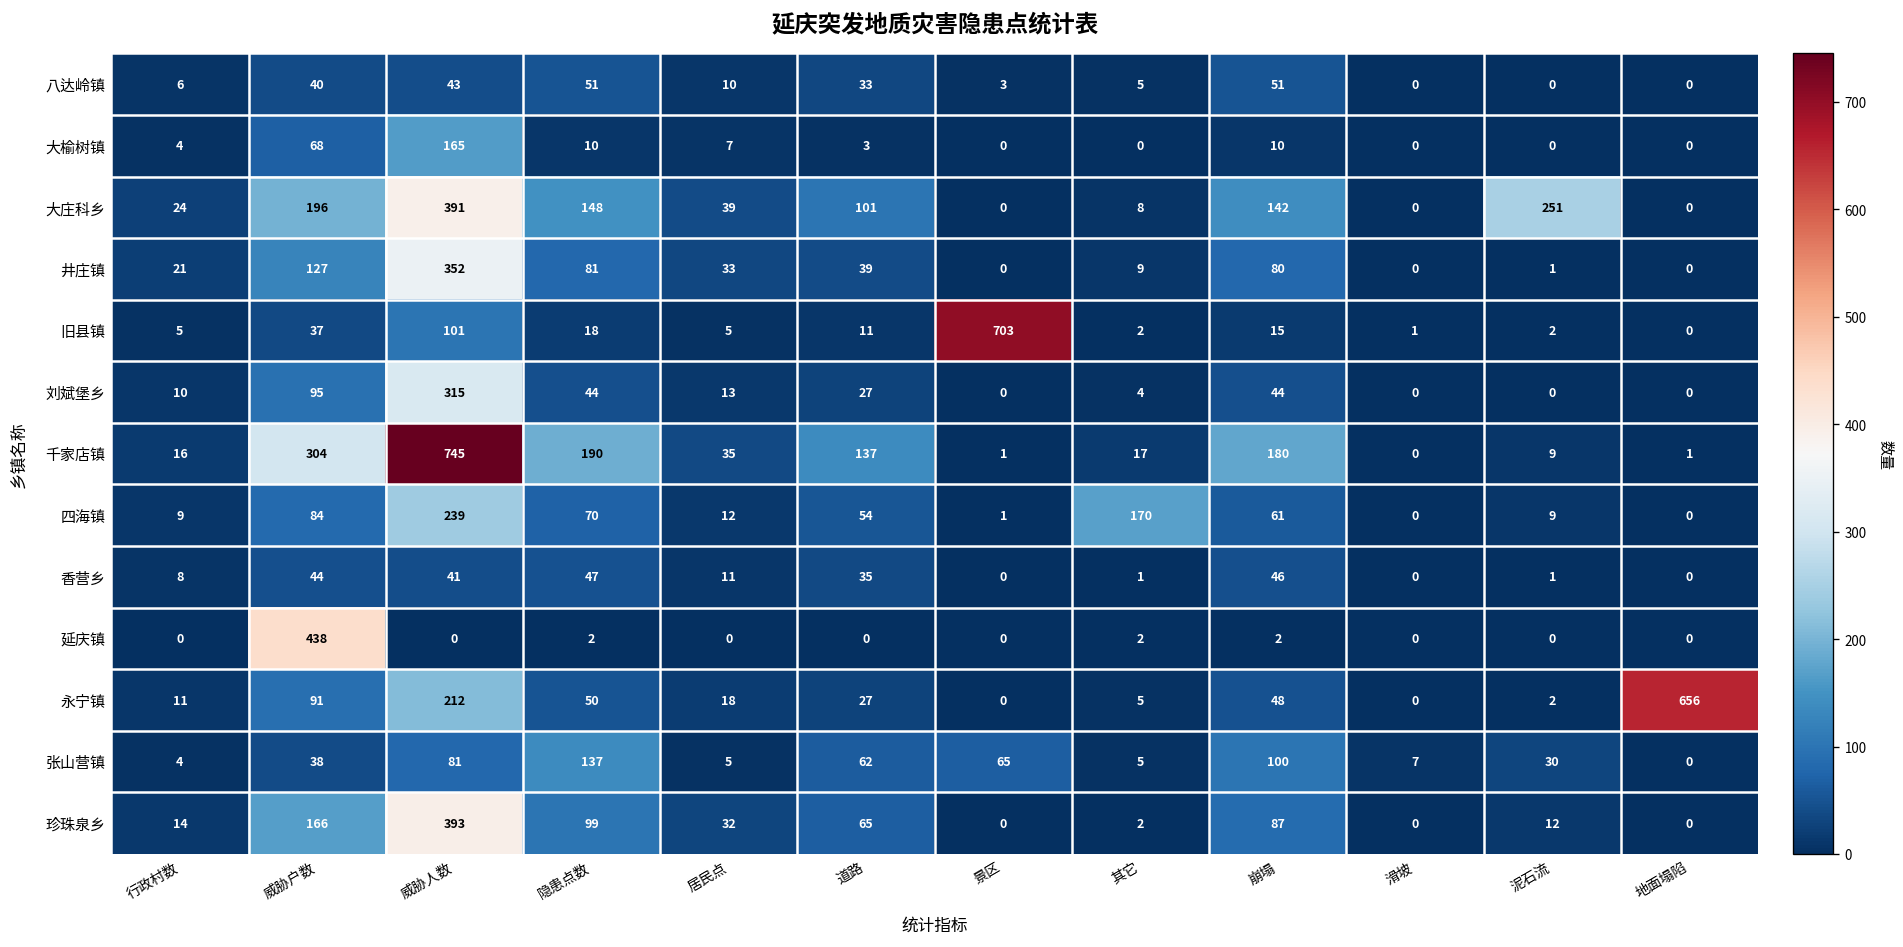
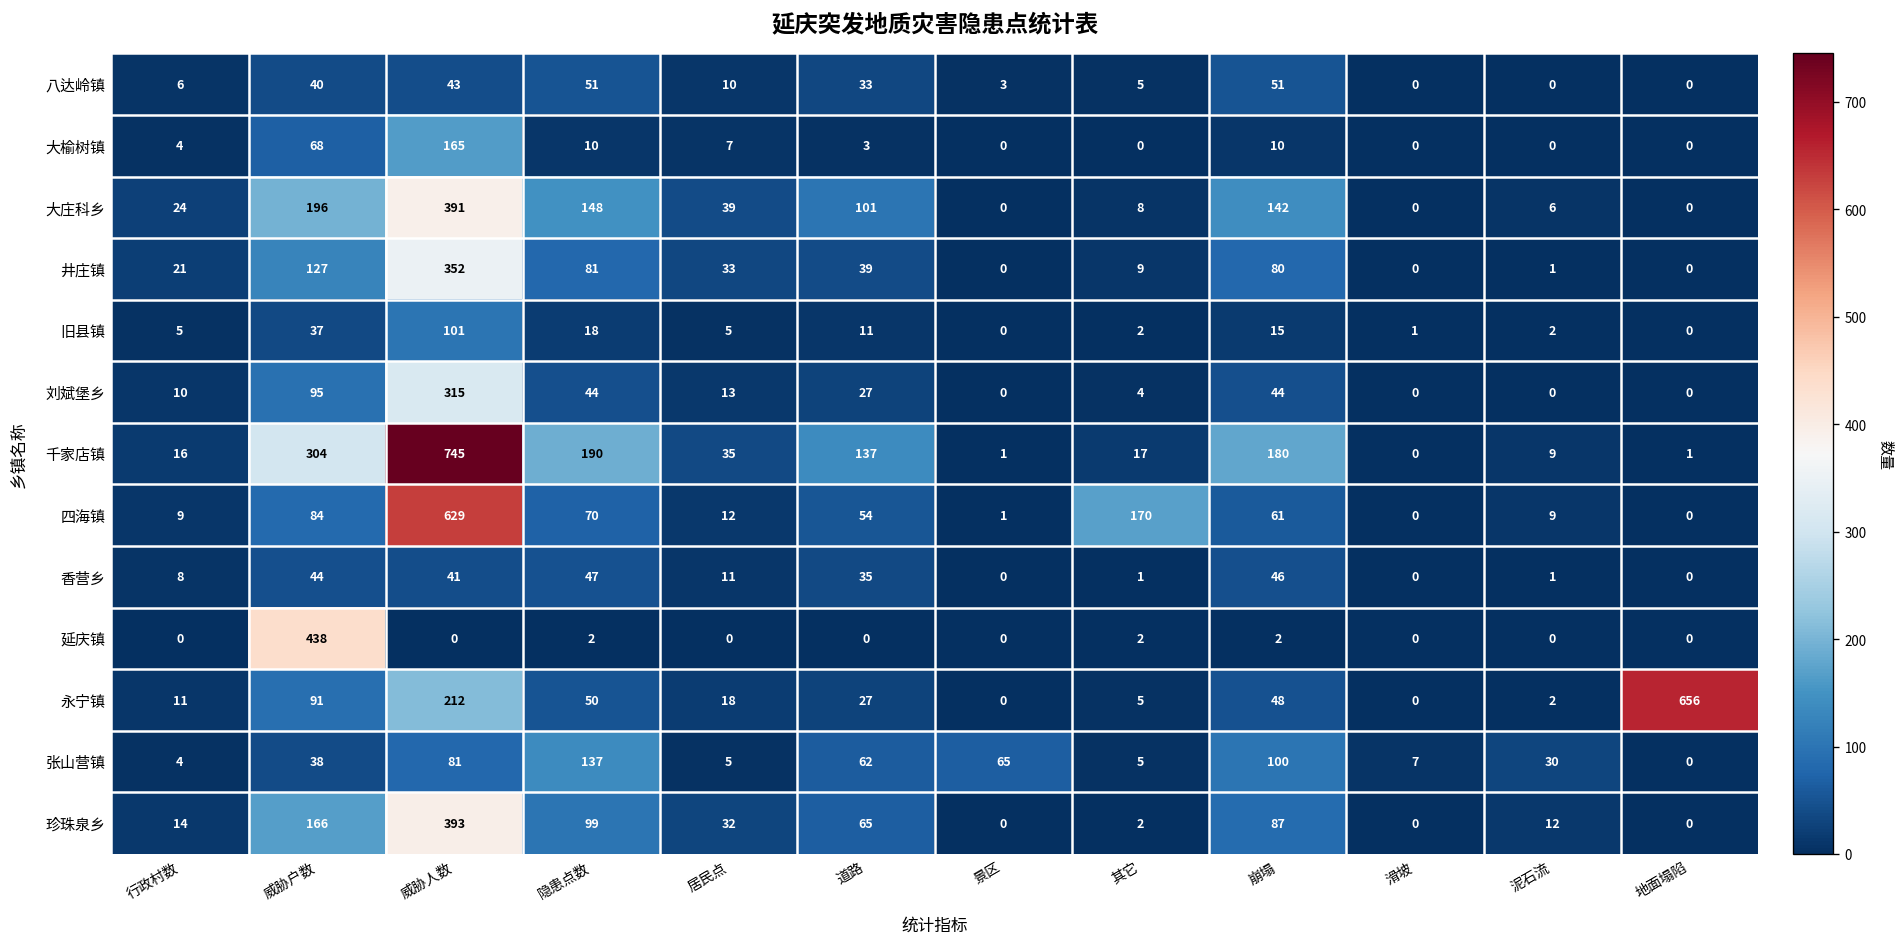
  {
    "八达岭镇": {
      "行政村数": 6,
      "威胁户数": 40,
      "威胁人数": 43,
      "隐患点数": 51,
      "居民点": 10,
      "道路": 33,
      "景区": 3,
      "其它": 5,
      "崩塌": 51,
      "滑坡": 0,
      "泥石流": 0,
      "地面塌陷": 0
    },
    "大榆树镇": {
      "行政村数": 4,
      "威胁户数": 68,
      "威胁人数": 165,
      "隐患点数": 10,
      "居民点": 7,
      "道路": 3,
      "景区": 0,
      "其它": 0,
      "崩塌": 10,
      "滑坡": 0,
      "泥石流": 0,
      "地面塌陷": 0
    },
    "大庄科乡": {
      "行政村数": 24,
      "威胁户数": 196,
      "威胁人数": 391,
      "隐患点数": 148,
      "居民点": 39,
      "道路": 101,
      "景区": 0,
      "其它": 8,
      "崩塌": 142,
      "滑坡": 0,
-     "泥石流": 251,
+     "泥石流": 6,
      "地面塌陷": 0
    },
    "井庄镇": {
      "行政村数": 21,
      "威胁户数": 127,
      "威胁人数": 352,
      "隐患点数": 81,
      "居民点": 33,
      "道路": 39,
      "景区": 0,
      "其它": 9,
      "崩塌": 80,
      "滑坡": 0,
      "泥石流": 1,
      "地面塌陷": 0
    },
    "旧县镇": {
      "行政村数": 5,
      "威胁户数": 37,
      "威胁人数": 101,
      "隐患点数": 18,
      "居民点": 5,
      "道路": 11,
-     "景区": 703,
+     "景区": 0,
      "其它": 2,
      "崩塌": 15,
      "滑坡": 1,
      "泥石流": 2,
      "地面塌陷": 0
    },
    "刘斌堡乡": {
      "行政村数": 10,
      "威胁户数": 95,
      "威胁人数": 315,
      "隐患点数": 44,
      "居民点": 13,
      "道路": 27,
      "景区": 0,
      "其它": 4,
      "崩塌": 44,
      "滑坡": 0,
      "泥石流": 0,
      "地面塌陷": 0
    },
    "千家店镇": {
      "行政村数": 16,
      "威胁户数": 304,
      "威胁人数": 745,
      "隐患点数": 190,
      "居民点": 35,
      "道路": 137,
      "景区": 1,
      "其它": 17,
      "崩塌": 180,
      "滑坡": 0,
      "泥石流": 9,
      "地面塌陷": 1
    },
    "四海镇": {
      "行政村数": 9,
      "威胁户数": 84,
-     "威胁人数": 239,
+     "威胁人数": 629,
      "隐患点数": 70,
      "居民点": 12,
      "道路": 54,
      "景区": 1,
      "其它": 170,
      "崩塌": 61,
      "滑坡": 0,
      "泥石流": 9,
      "地面塌陷": 0
    },
    "香营乡": {
      "行政村数": 8,
      "威胁户数": 44,
      "威胁人数": 41,
      "隐患点数": 47,
      "居民点": 11,
      "道路": 35,
      "景区": 0,
      "其它": 1,
      "崩塌": 46,
      "滑坡": 0,
      "泥石流": 1,
      "地面塌陷": 0
    },
    "延庆镇": {
      "行政村数": 0,
      "威胁户数": 438,
      "威胁人数": 0,
      "隐患点数": 2,
      "居民点": 0,
      "道路": 0,
      "景区": 0,
      "其它": 2,
      "崩塌": 2,
      "滑坡": 0,
      "泥石流": 0,
      "地面塌陷": 0
    },
    "永宁镇": {
      "行政村数": 11,
      "威胁户数": 91,
      "威胁人数": 212,
      "隐患点数": 50,
      "居民点": 18,
      "道路": 27,
      "景区": 0,
      "其它": 5,
      "崩塌": 48,
      "滑坡": 0,
      "泥石流": 2,
      "地面塌陷": 656
    },
    "张山营镇": {
      "行政村数": 4,
      "威胁户数": 38,
      "威胁人数": 81,
      "隐患点数": 137,
      "居民点": 5,
      "道路": 62,
      "景区": 65,
      "其它": 5,
      "崩塌": 100,
      "滑坡": 7,
      "泥石流": 30,
      "地面塌陷": 0
    },
    "珍珠泉乡": {
      "行政村数": 14,
      "威胁户数": 166,
      "威胁人数": 393,
      "隐患点数": 99,
      "居民点": 32,
      "道路": 65,
      "景区": 0,
      "其它": 2,
      "崩塌": 87,
      "滑坡": 0,
      "泥石流": 12,
      "地面塌陷": 0
    }
  }
